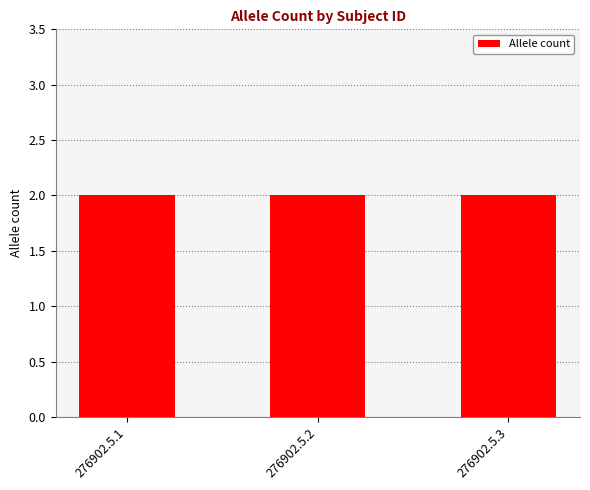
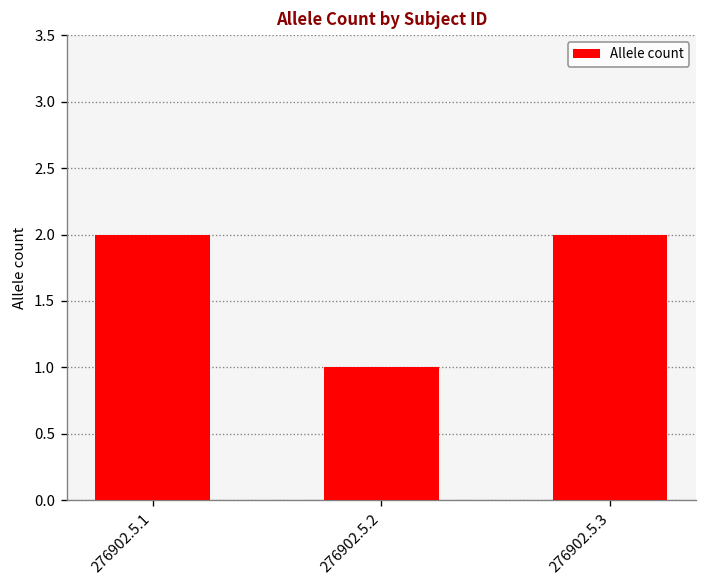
  {
    "276902.5.1": 2,
-   "276902.5.2": 2,
+   "276902.5.2": 1,
    "276902.5.3": 2
  }
